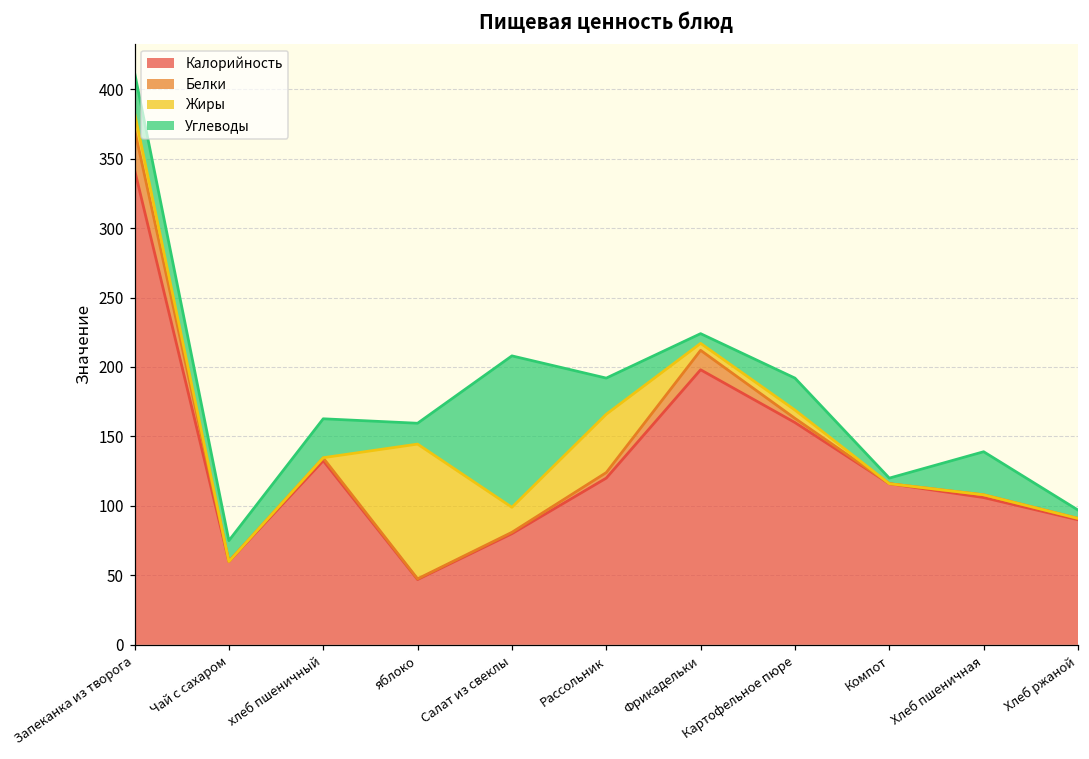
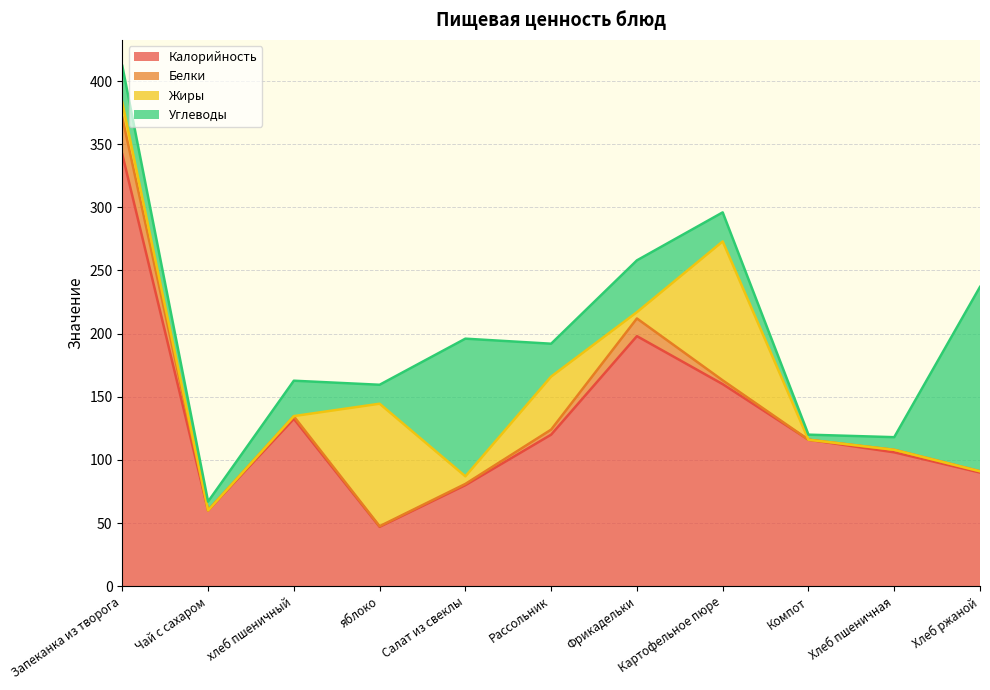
  {
    "Жиры": {
      "Запеканка из творога": 12,
      "яблоко": 97,
-     "Салат из свеклы": 18,
+     "Салат из свеклы": 6,
      "Рассольник": 42,
      "Фрикадельки": 5,
-     "Картофельное пюре": 6
+     "Картофельное пюре": 110
    },
    "Углеводы": {
      "Запеканка из творога": 29,
-     "Чай с сахаром": 15,
+     "Чай с сахаром": 7,
      "хлеб пшеничный": 28,
      "яблоко": 15,
      "Салат из свеклы": 109,
      "Рассольник": 26,
-     "Фрикадельки": 7,
+     "Фрикадельки": 41,
      "Картофельное пюре": 23,
      "Компот": 4,
-     "Хлеб пшеничная": 31,
-     "Хлеб ржаной": 6
+     "Хлеб пшеничная": 10,
+     "Хлеб ржаной": 146
    }
  }
